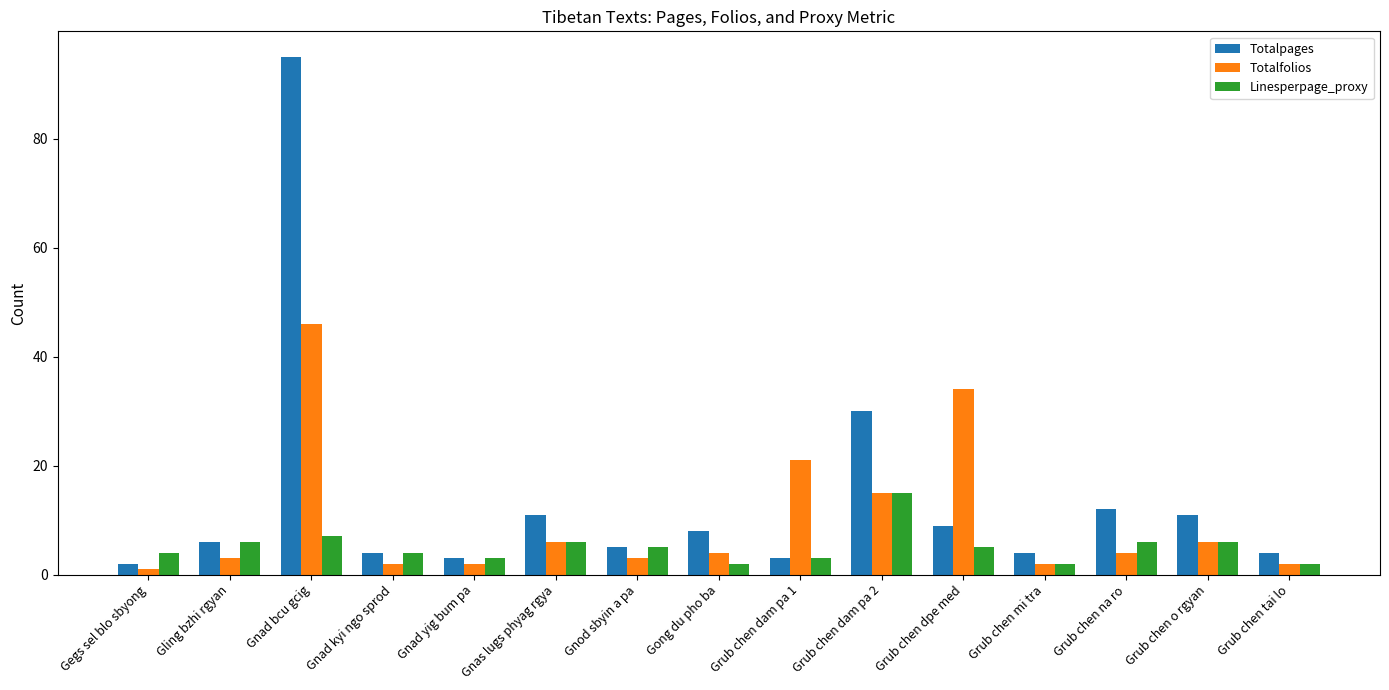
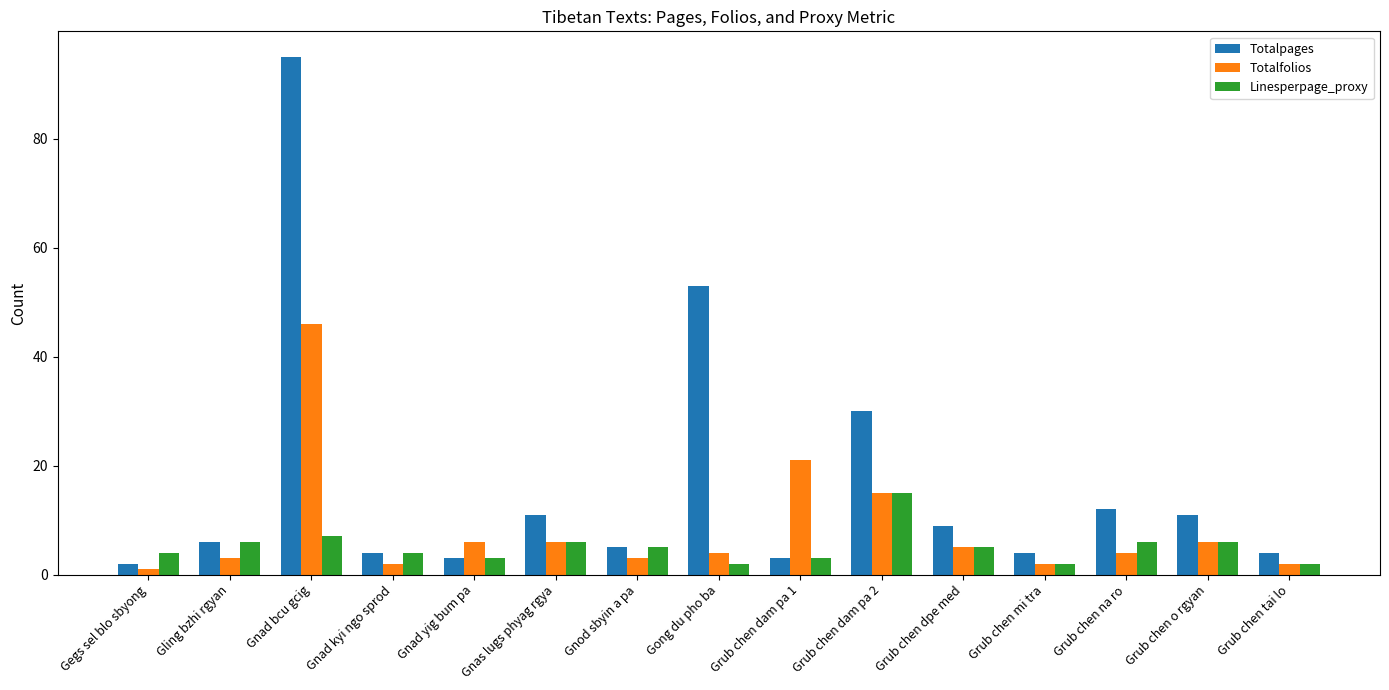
  {
    "Totalpages": {
      "Gegs sel blo sbyong": 2,
      "Gling bzhi rgyan": 6,
      "Gnad bcu gcig": 95,
      "Gnad kyi ngo sprod": 4,
      "Gnad yig bum pa": 3,
      "Gnas lugs phyag rgya": 11,
      "Gnod sbyin a pa": 5,
-     "Gong du pho ba": 8,
+     "Gong du pho ba": 53,
      "Grub chen dam pa 1": 3,
      "Grub chen dam pa 2": 30,
      "Grub chen dpe med": 9,
      "Grub chen mi tra": 4,
      "Grub chen na ro": 12,
      "Grub chen o rgyan": 11,
      "Grub chen tai lo": 4
    },
    "Totalfolios": {
      "Gegs sel blo sbyong": 1,
      "Gling bzhi rgyan": 3,
      "Gnad bcu gcig": 46,
      "Gnad kyi ngo sprod": 2,
-     "Gnad yig bum pa": 2,
+     "Gnad yig bum pa": 6,
      "Gnas lugs phyag rgya": 6,
      "Gnod sbyin a pa": 3,
      "Gong du pho ba": 4,
      "Grub chen dam pa 1": 21,
      "Grub chen dam pa 2": 15,
-     "Grub chen dpe med": 34,
+     "Grub chen dpe med": 5,
      "Grub chen mi tra": 2,
      "Grub chen na ro": 4,
      "Grub chen o rgyan": 6,
      "Grub chen tai lo": 2
    },
    "Linesperpage_proxy": {
      "Gegs sel blo sbyong": 4,
      "Gling bzhi rgyan": 6,
      "Gnad bcu gcig": 7,
      "Gnad kyi ngo sprod": 4,
      "Gnad yig bum pa": 3,
      "Gnas lugs phyag rgya": 6,
      "Gnod sbyin a pa": 5,
      "Gong du pho ba": 2,
      "Grub chen dam pa 1": 3,
      "Grub chen dam pa 2": 15,
      "Grub chen dpe med": 5,
      "Grub chen mi tra": 2,
      "Grub chen na ro": 6,
      "Grub chen o rgyan": 6,
      "Grub chen tai lo": 2
    }
  }
